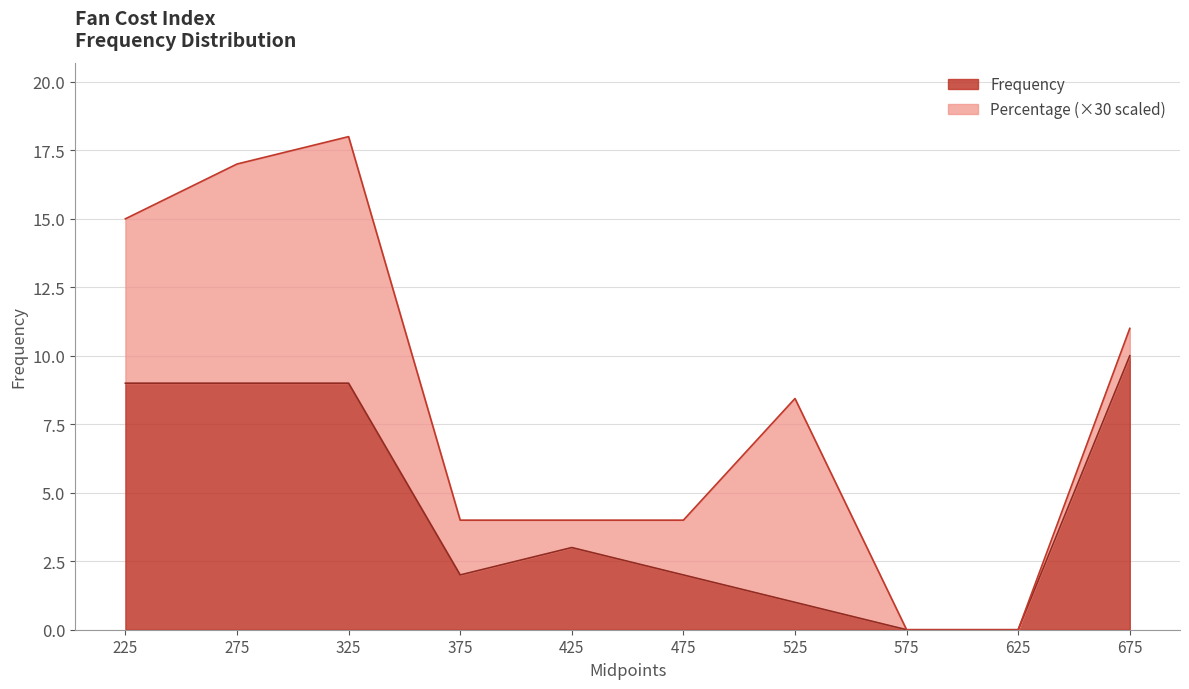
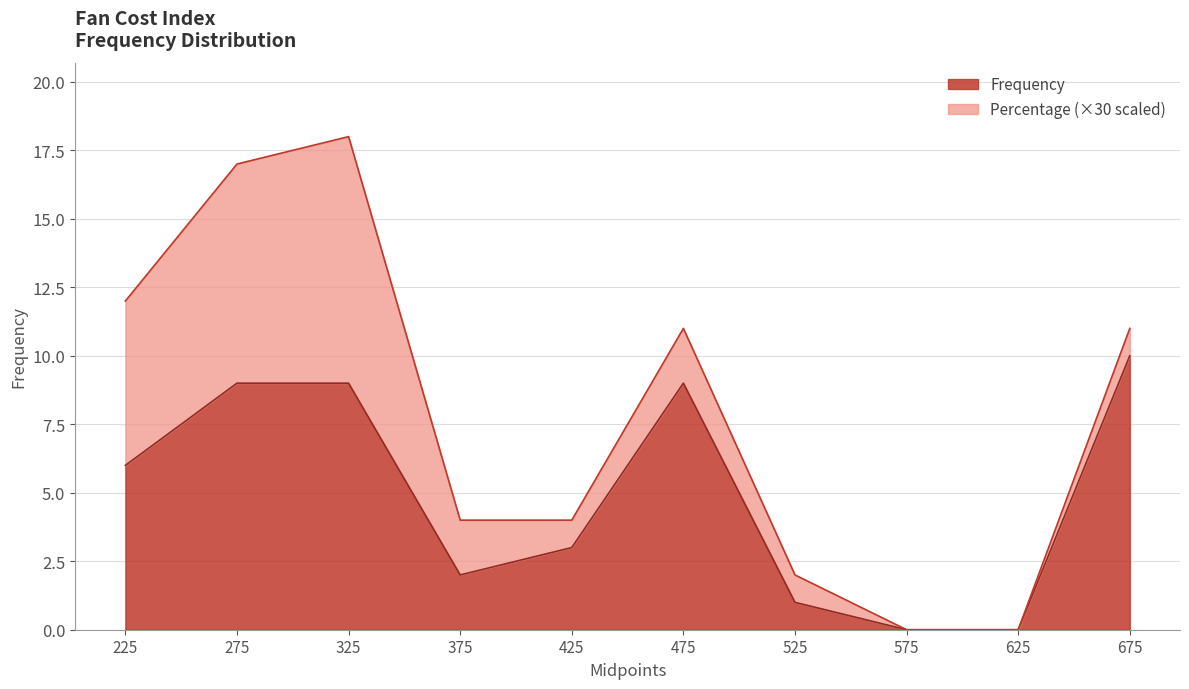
  {
    "Frequency": {
-     "225": 9,
+     "225": 6,
      "275": 9,
      "325": 9,
      "375": 2,
      "425": 3,
-     "475": 2,
+     "475": 9,
      "525": 1,
      "675": 10
    },
    "Percentage (×30 scaled)": {
      "225": 6.0,
      "275": 8.0,
      "325": 9.0,
      "375": 2.0,
      "425": 1.0,
      "475": 2.0,
-     "525": 7.4,
+     "525": 1.0,
      "675": 1.0
    }
  }
